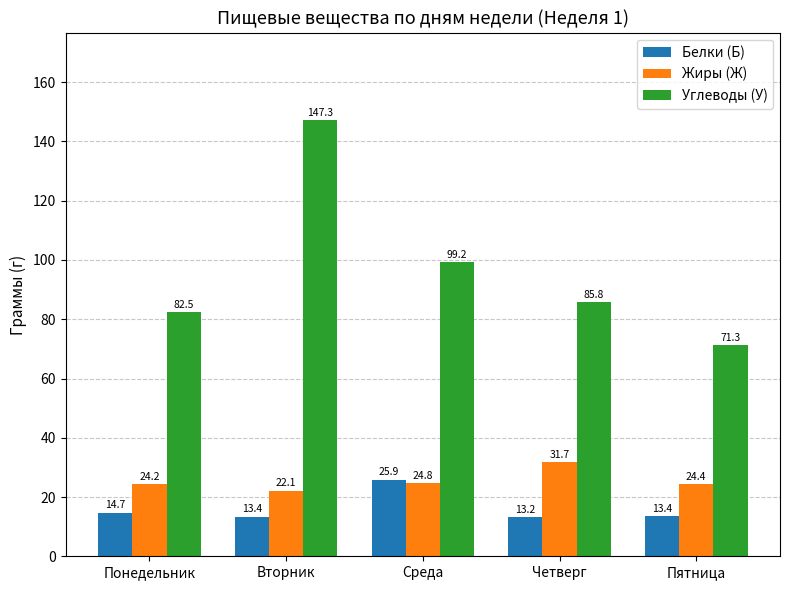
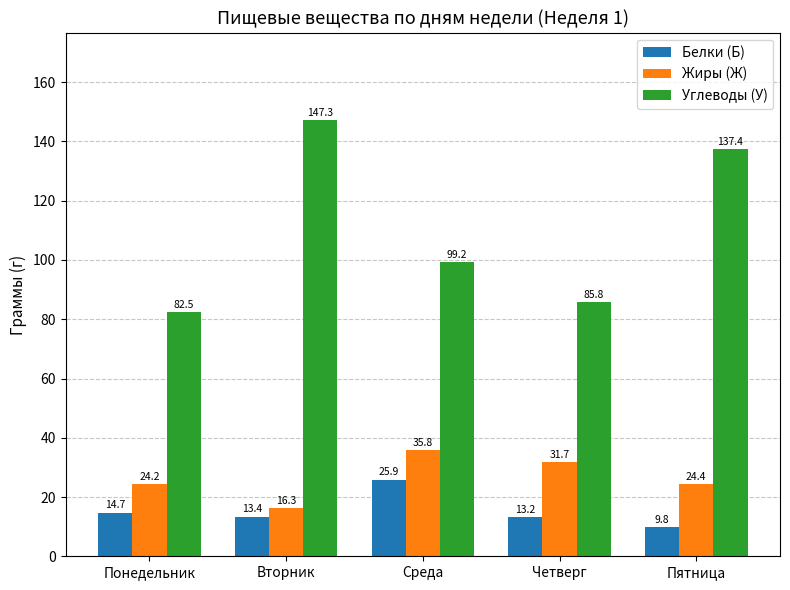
  {
    "Белки (Б)": {
      "Понедельник": 14.7,
      "Вторник": 13.4,
      "Среда": 25.9,
      "Четверг": 13.2,
-     "Пятница": 13.4
+     "Пятница": 9.8
    },
    "Жиры (Ж)": {
      "Понедельник": 24.2,
-     "Вторник": 22.1,
-     "Среда": 24.8,
+     "Вторник": 16.3,
+     "Среда": 35.8,
      "Четверг": 31.7,
      "Пятница": 24.4
    },
    "Углеводы (У)": {
      "Понедельник": 82.5,
      "Вторник": 147.3,
      "Среда": 99.2,
      "Четверг": 85.8,
-     "Пятница": 71.3
+     "Пятница": 137.4
    }
  }
